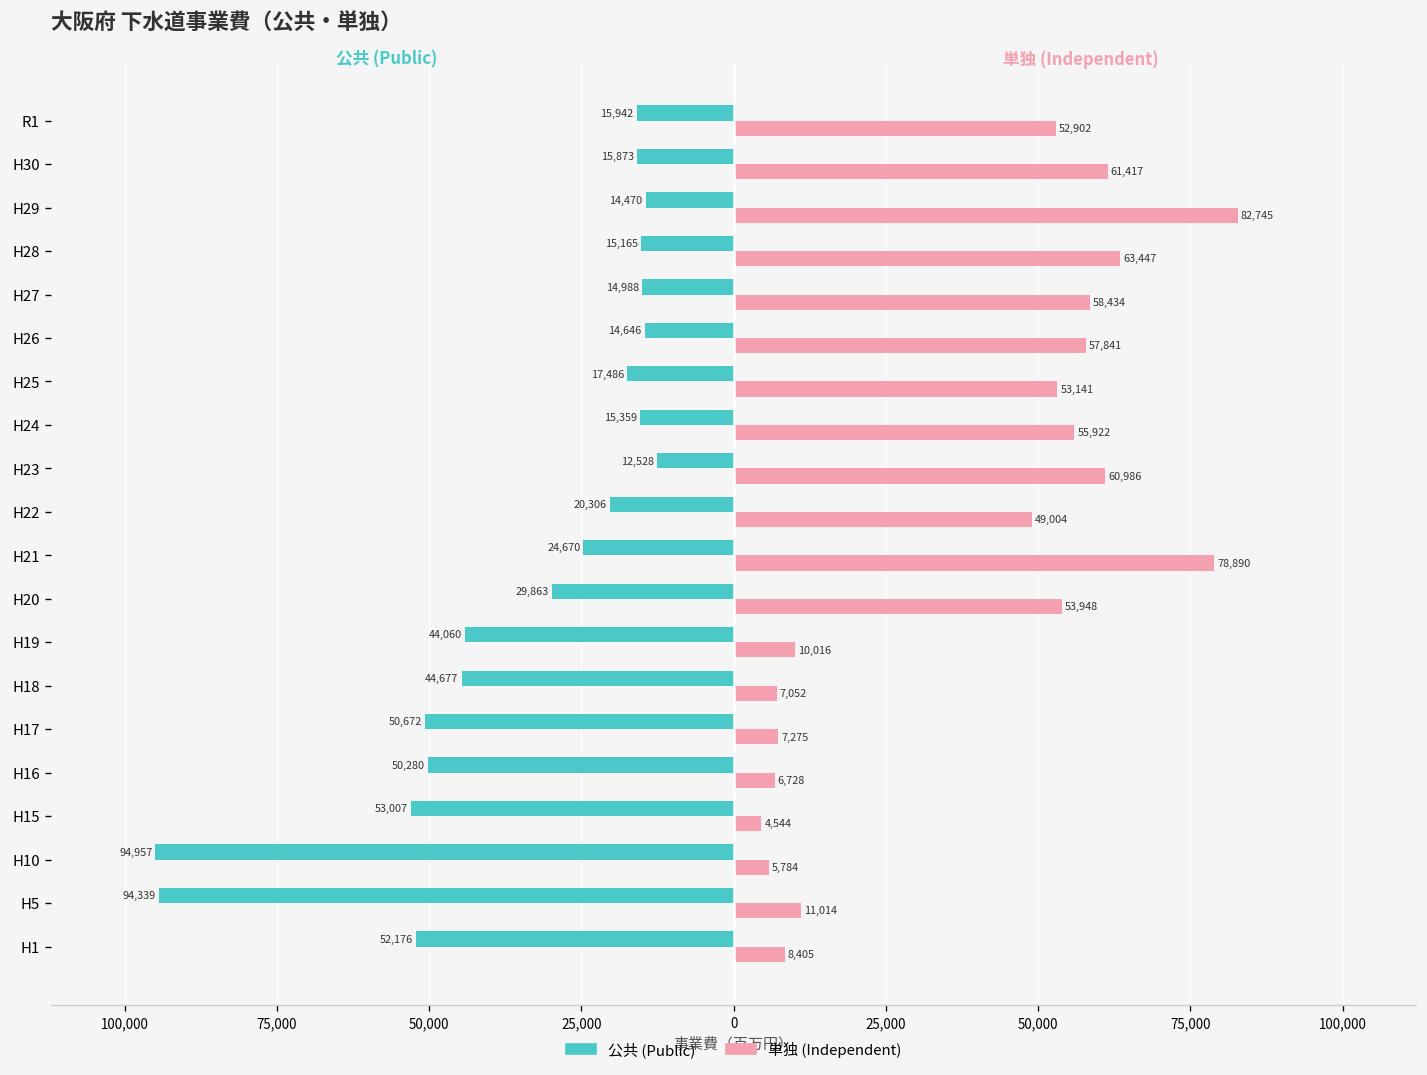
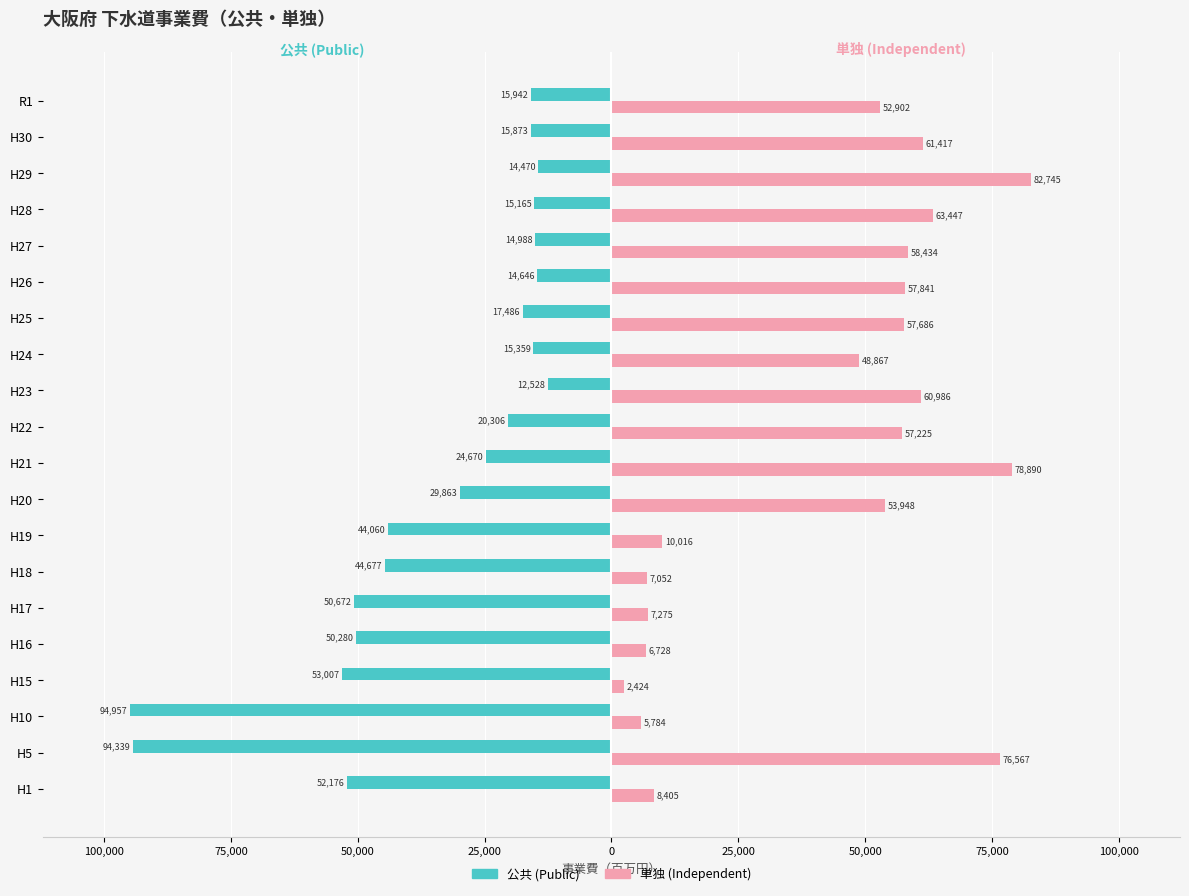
  {
    "単独 (Independent)": {
      "R1": "52,902",
      "H30": "61,417",
      "H29": "82,745",
      "H28": "63,447",
      "H27": "58,434",
      "H26": "57,841",
-     "H25": "53,141",
-     "H24": "55,922",
+     "H25": "57,686",
+     "H24": "48,867",
      "H23": "60,986",
-     "H22": "49,004",
+     "H22": "57,225",
      "H21": "78,890",
      "H20": "53,948",
      "H19": "10,016",
      "H18": "7,052",
      "H17": "7,275",
      "H16": "6,728",
-     "H15": "4,544",
+     "H15": "2,424",
      "H10": "5,784",
-     "H5": "11,014",
+     "H5": "76,567",
      "H1": "8,405"
    }
  }
